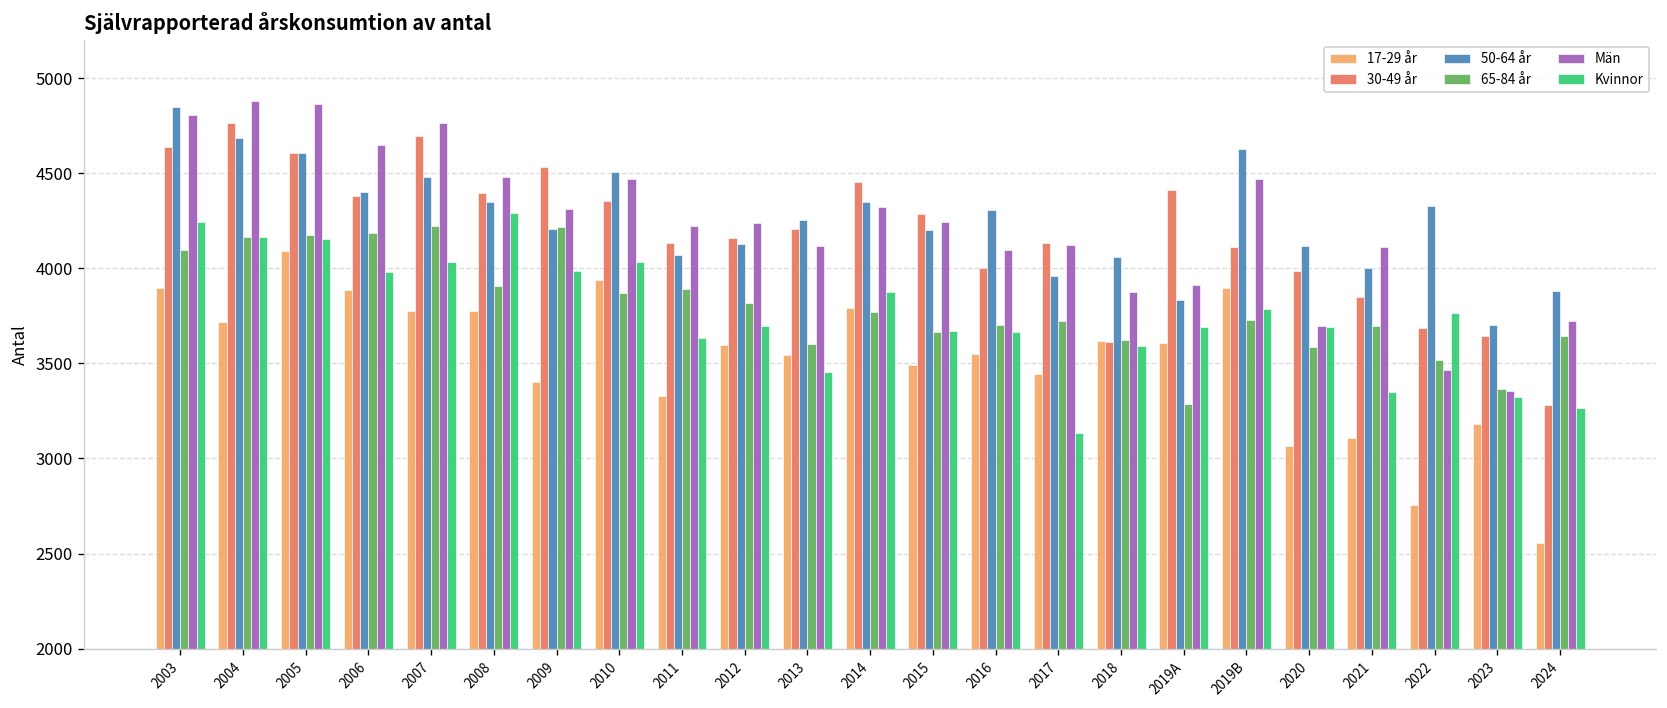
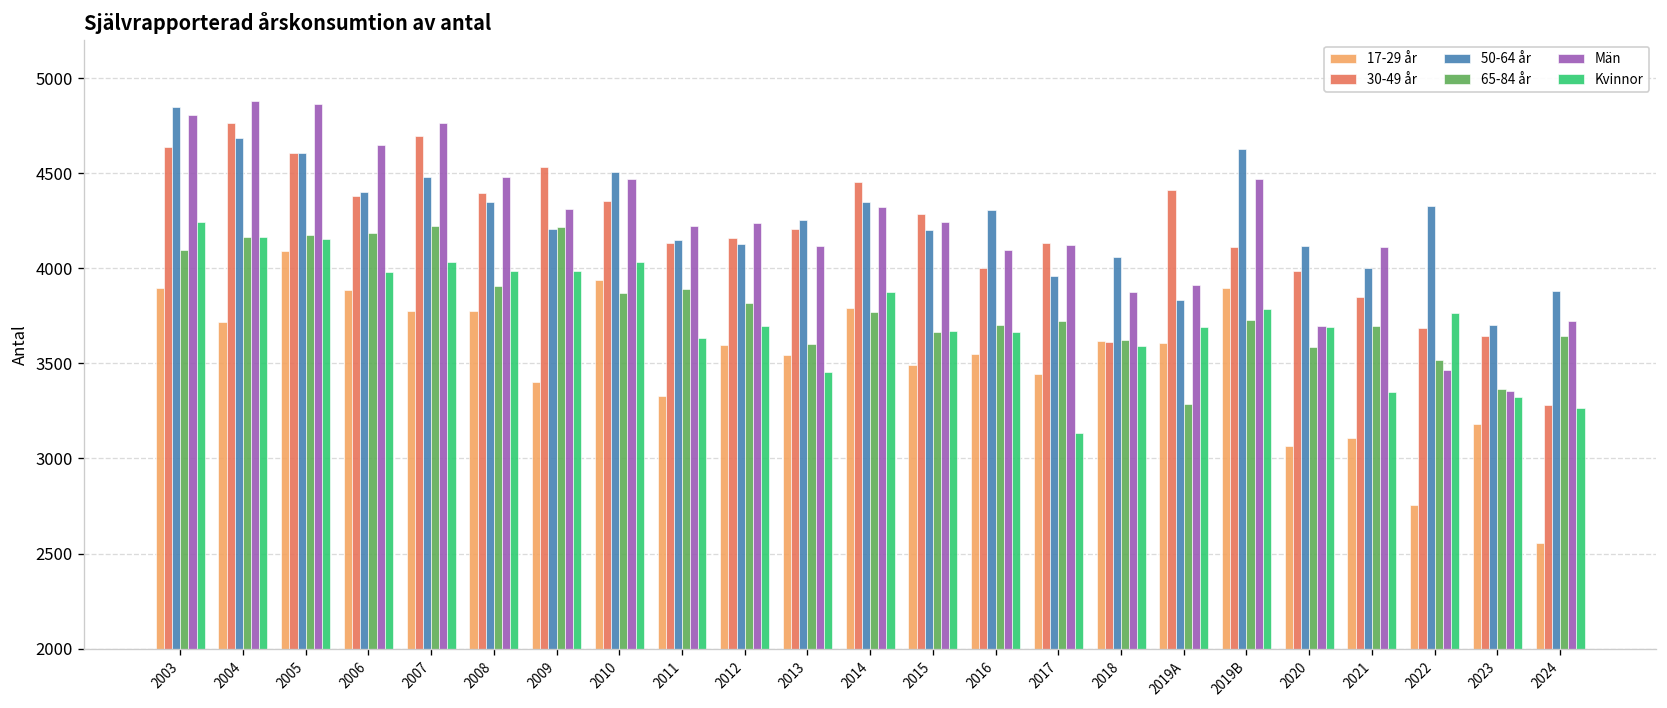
  {
    "50-64 år": {
      "2003": 4850,
      "2004": 4680,
      "2005": 4600,
      "2006": 4400,
      "2007": 4480,
      "2008": 4350,
      "2009": 4210,
      "2010": 4510,
-     "2011": 4070,
+     "2011": 4150,
      "2012": 4130,
      "2013": 4250,
      "2014": 4350,
      "2015": 4200,
      "2016": 4310,
      "2017": 3960,
      "2018": 4060,
      "2019A": 3830,
      "2019B": 4630,
      "2020": 4120,
      "2021": 4000,
      "2022": 4330,
      "2023": 3700,
      "2024": 3880
    },
    "65-84 år": {
      "2003": 4100,
      "2004": 4170,
      "2005": 4170,
      "2006": 4180,
      "2007": 4220,
      "2008": 3900,
      "2009": 4220,
      "2010": 3870,
      "2011": 3890,
      "2012": 3820,
      "2013": 3600,
      "2014": 3770,
      "2015": 3670,
      "2016": 3700,
      "2017": 3720,
      "2018": 3620,
      "2019A": 3290,
      "2019B": 3730,
      "2020": 3590,
      "2021": 3700,
      "2022": 3520,
      "2023": 3370,
      "2024": 3640
    },
    "Män": {
      "2003": 4800,
      "2004": 4880,
      "2005": 4860,
      "2006": 4650,
      "2007": 4770,
      "2008": 4480,
      "2009": 4310,
      "2010": 4470,
      "2011": 4220,
      "2012": 4240,
      "2013": 4120,
      "2014": 4320,
      "2015": 4240,
      "2016": 4100,
      "2017": 4120,
      "2018": 3880,
      "2019A": 3910,
      "2019B": 4470,
      "2020": 3700,
      "2021": 4110,
      "2022": 3470,
      "2023": 3360,
      "2024": 3720
    },
    "Kvinnor": {
      "2003": 4240,
      "2004": 4160,
      "2005": 4160,
      "2006": 3980,
      "2007": 4030,
-     "2008": 4290,
+     "2008": 3980,
      "2009": 3990,
      "2010": 4030,
      "2011": 3640,
      "2012": 3700,
      "2013": 3450,
      "2014": 3880,
      "2015": 3670,
      "2016": 3660,
      "2017": 3140,
      "2018": 3590,
      "2019A": 3690,
      "2019B": 3790,
      "2020": 3690,
      "2021": 3350,
      "2022": 3770,
      "2023": 3330,
      "2024": 3270
    }
  }
